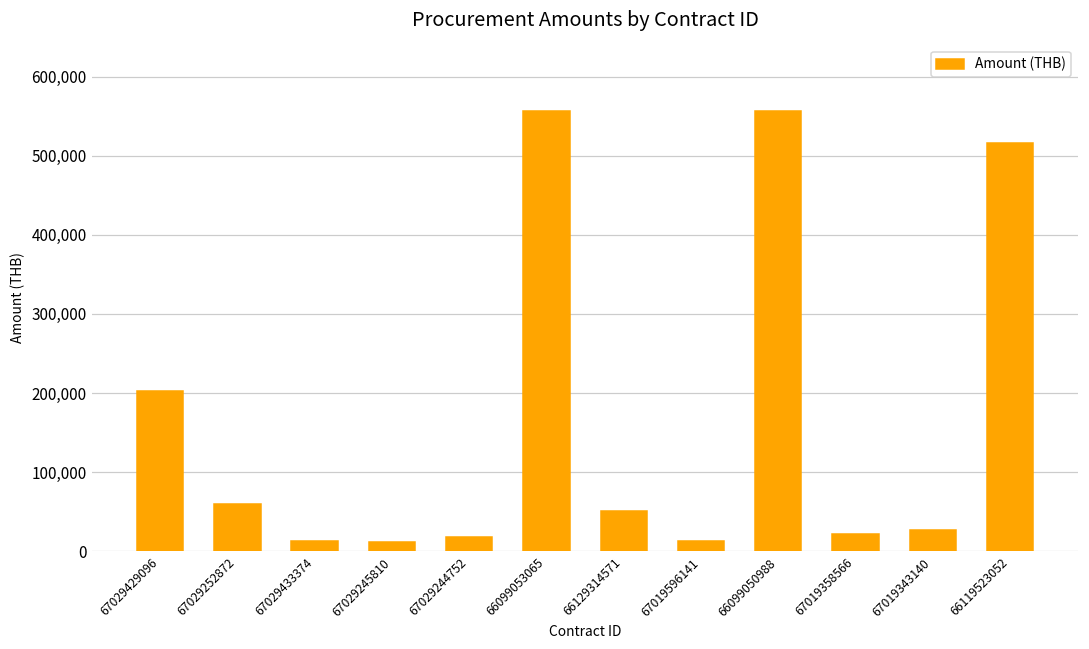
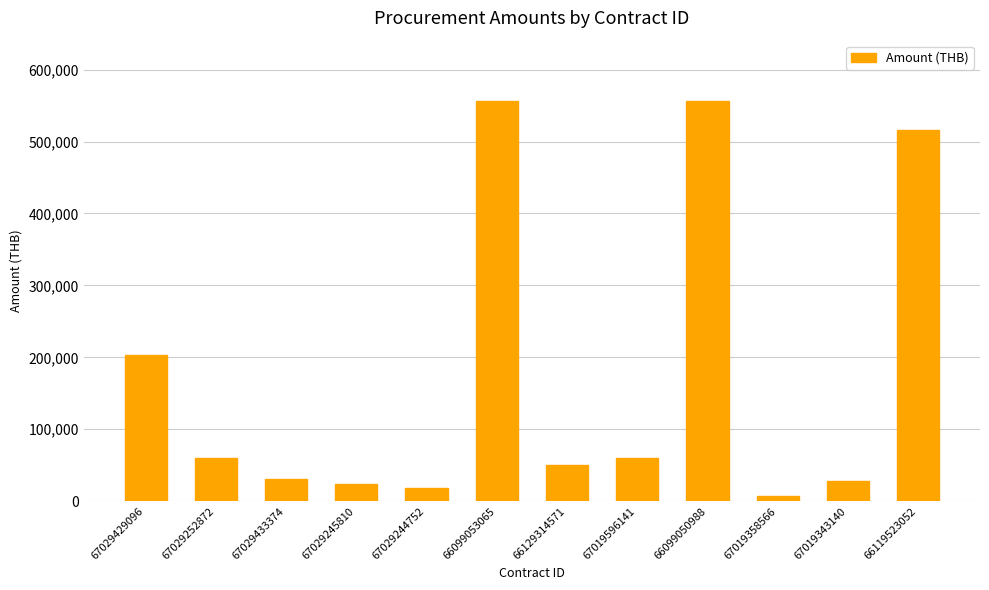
  {
    "67029429096": "200,000",
    "67029252872": "60,000",
-   "67029433374": "10,000",
-   "67029245810": "10,000",
+   "67029433374": "30,000",
+   "67029245810": "20,000",
    "67029244752": "20,000",
    "66099053065": "560,000",
    "66129314571": "50,000",
-   "67019596141": "10,000",
+   "67019596141": "60,000",
    "66099050988": "560,000",
-   "67019358566": "20,000",
+   "67019358566": "10,000",
    "67019343140": "30,000",
    "66119523052": "520,000"
  }
